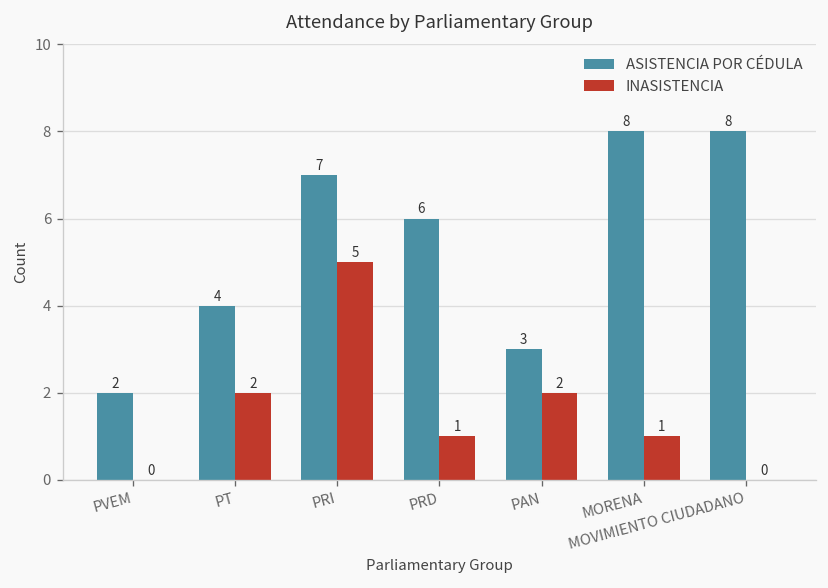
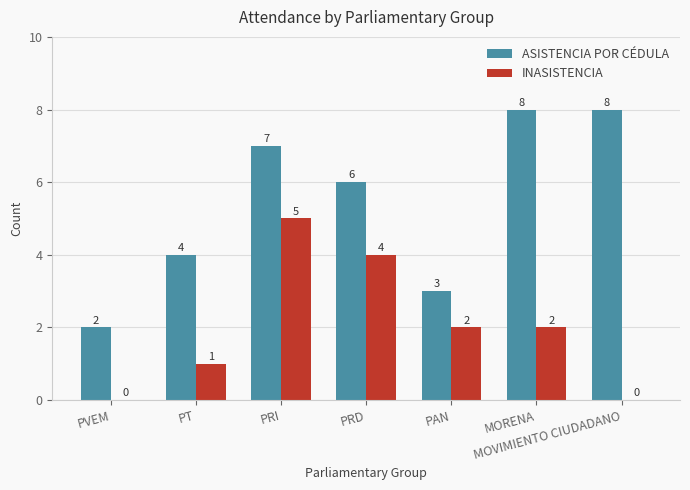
  {
    "ASISTENCIA POR CÉDULA": {
      "PVEM": 2,
      "PT": 4,
      "PRI": 7,
      "PRD": 6,
      "PAN": 3,
      "MORENA": 8,
      "MOVIMIENTO CIUDADANO": 8
    },
    "INASISTENCIA": {
      "PVEM": 0,
-     "PT": 2,
+     "PT": 1,
      "PRI": 5,
-     "PRD": 1,
+     "PRD": 4,
      "PAN": 2,
-     "MORENA": 1,
+     "MORENA": 2,
      "MOVIMIENTO CIUDADANO": 0
    }
  }
